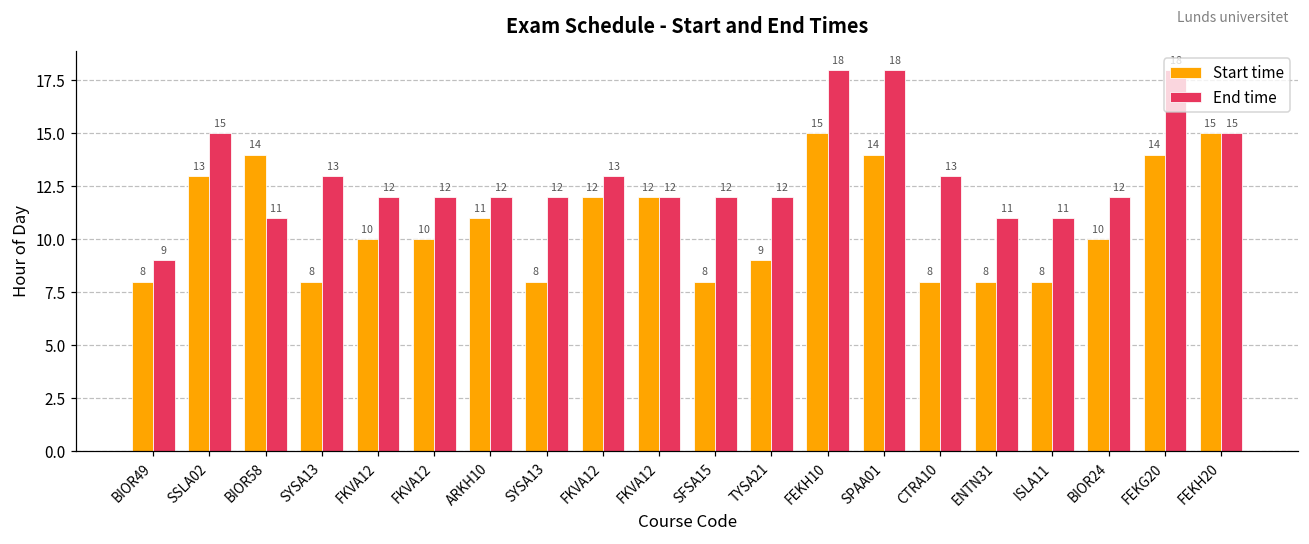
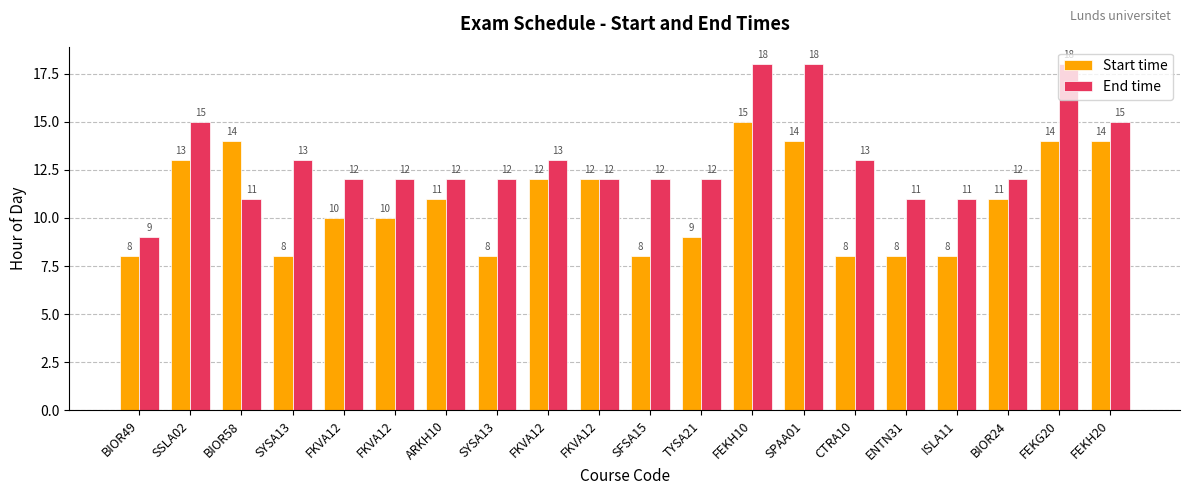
  {
    "Start time": {
      "BIOR49": 8,
      "SSLA02": 13,
      "BIOR58": 14,
      "ARKH10": 11,
      "SFSA15": 8,
      "TYSA21": 9,
      "FEKH10": 15,
      "SPAA01": 14,
      "CTRA10": 8,
      "ENTN31": 8,
      "ISLA11": 8,
-     "BIOR24": 10,
+     "BIOR24": 11,
      "FEKG20": 14,
-     "FEKH20": 15
+     "FEKH20": 14
    },
    "End time": {
      "BIOR49": 9,
      "SSLA02": 15,
      "BIOR58": 11,
      "ARKH10": 12,
      "SFSA15": 12,
      "TYSA21": 12,
      "FEKH10": 18,
      "SPAA01": 18,
      "CTRA10": 13,
      "ENTN31": 11,
      "ISLA11": 11,
      "BIOR24": 12,
      "FEKH20": 15
    }
  }
